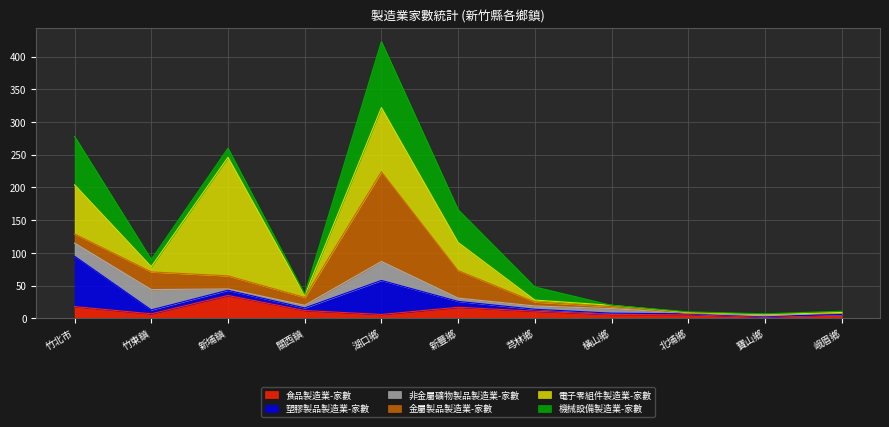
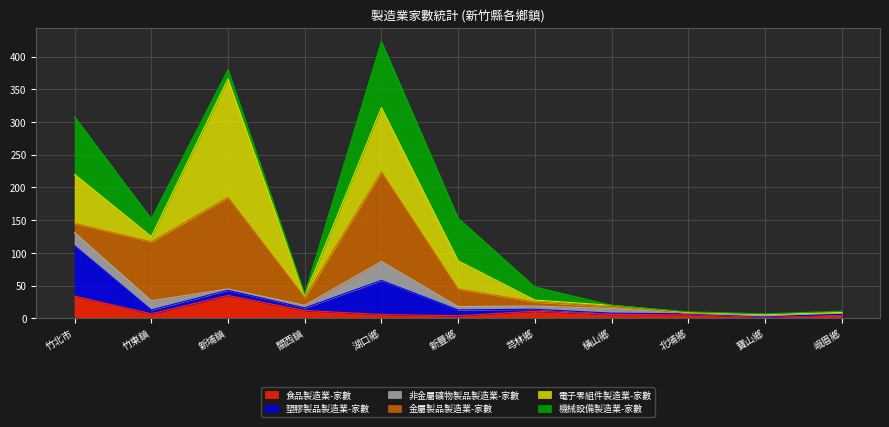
  {
    "食品製造業-家數": {
-     "竹北市": 20,
+     "竹北市": 30,
      "竹東鎮": 10,
      "新埔鎮": 40,
      "關西鎮": 10,
      "湖口鄉": 10,
-     "新豐鄉": 20
+     "新豐鄉": 0
    },
    "塑膠製品製造業-家數": {
      "竹北市": 80,
      "竹東鎮": 10,
      "關西鎮": 0,
      "湖口鄉": 50,
      "新豐鄉": 10
    },
    "非金屬礦物製品製造業-家數": {
      "竹北市": 20,
-     "竹東鎮": 30,
+     "竹東鎮": 10,
      "關西鎮": 0,
      "湖口鄉": 30,
      "新豐鄉": 10,
      "芎林鄉": 10
    },
    "金屬製品製造業-家數": {
      "竹北市": 10,
-     "竹東鎮": 30,
-     "新埔鎮": 20,
+     "竹東鎮": 90,
+     "新埔鎮": 140,
      "湖口鄉": 140,
-     "新豐鄉": 40
+     "新豐鄉": 30
    },
    "電子零組件製造業-家數": {
      "竹北市": 80,
      "竹東鎮": 10,
      "新埔鎮": 180,
      "湖口鄉": 100,
      "新豐鄉": 40
    },
    "機械設備製造業-家數": {
-     "竹北市": 70,
-     "竹東鎮": 10,
+     "竹北市": 90,
+     "竹東鎮": 30,
      "新埔鎮": 10,
      "湖口鄉": 100,
-     "新豐鄉": 50,
+     "新豐鄉": 70,
      "芎林鄉": 20
    }
  }
